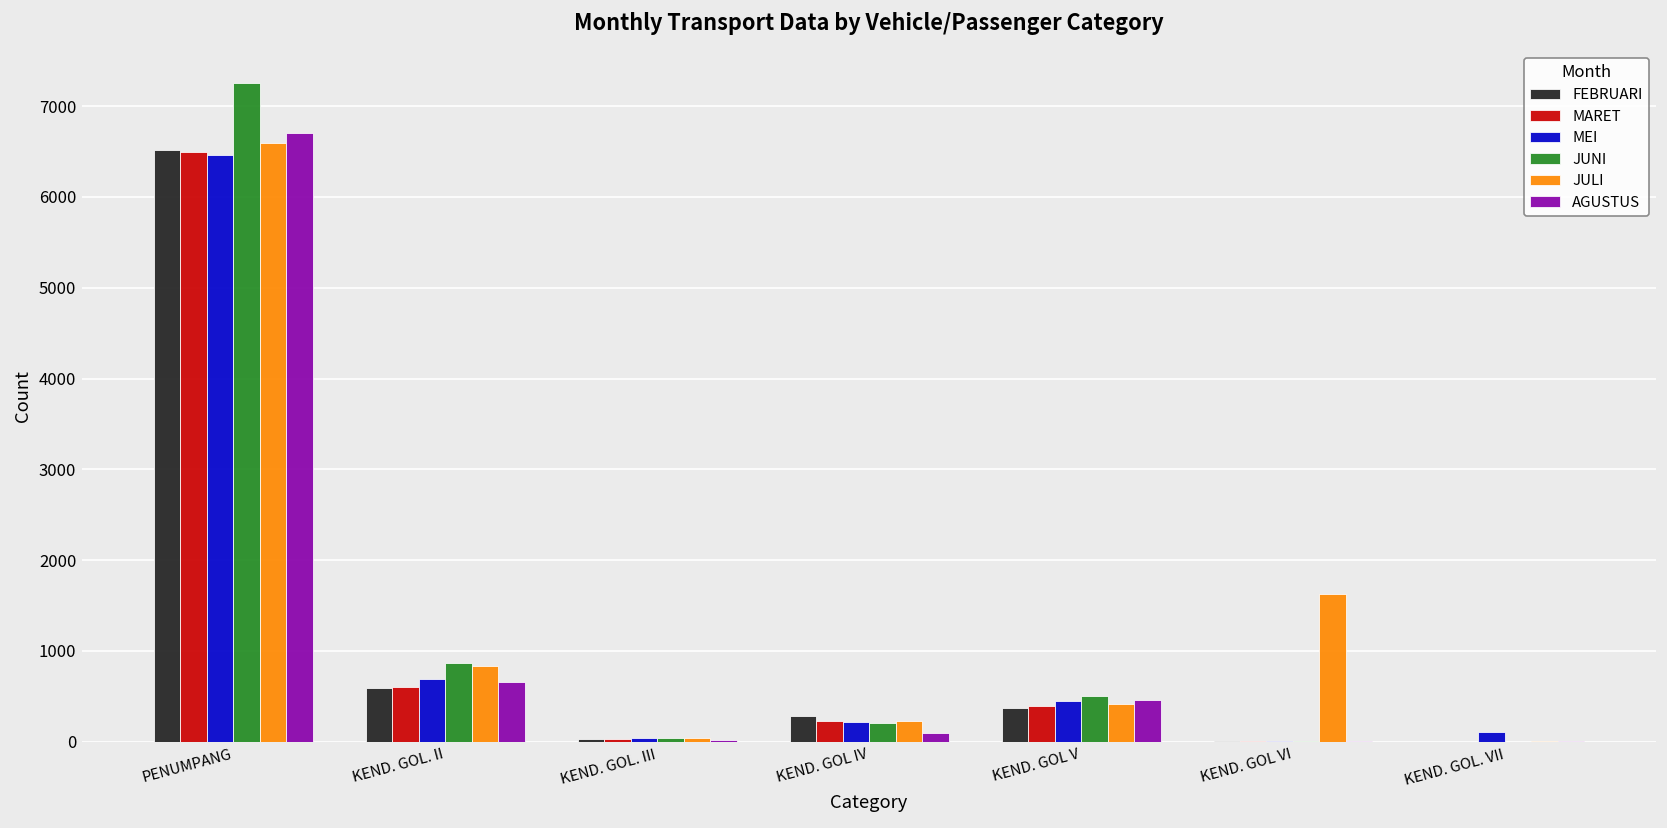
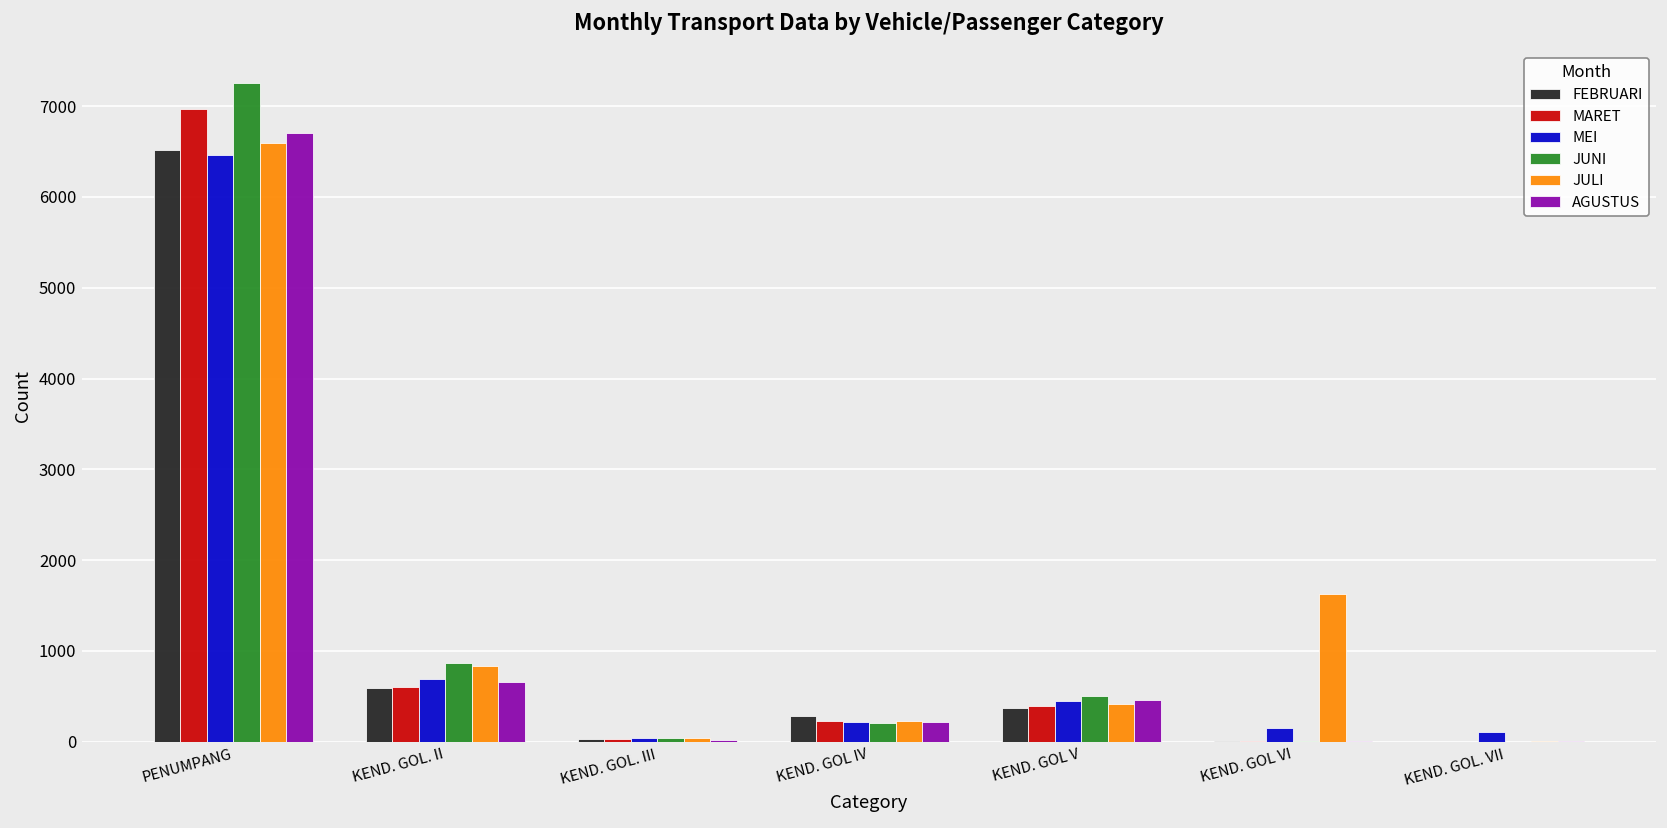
  {
    "FEBRUARI": {
      "PENUMPANG": 6500,
      "KEND. GOL. II": 600,
      "KEND. GOL IV": 300,
      "KEND. GOL V": 400
    },
    "MARET": {
-     "PENUMPANG": 6500,
+     "PENUMPANG": 7000,
      "KEND. GOL. II": 600,
      "KEND. GOL IV": 200,
      "KEND. GOL V": 400
    },
    "MEI": {
      "PENUMPANG": 6500,
      "KEND. GOL. II": 700,
      "KEND. GOL. III": 0,
      "KEND. GOL IV": 200,
      "KEND. GOL V": 400,
-     "KEND. GOL VI": 0,
+     "KEND. GOL VI": 100,
      "KEND. GOL. VII": 100
    },
    "JUNI": {
      "PENUMPANG": 7300,
      "KEND. GOL. II": 900,
      "KEND. GOL. III": 0,
      "KEND. GOL IV": 200,
      "KEND. GOL V": 500
    },
    "JULI": {
      "PENUMPANG": 6600,
      "KEND. GOL. II": 800,
      "KEND. GOL. III": 0,
      "KEND. GOL IV": 200,
      "KEND. GOL V": 400,
      "KEND. GOL VI": 1600
    },
    "AGUSTUS": {
      "PENUMPANG": 6700,
      "KEND. GOL. II": 700,
-     "KEND. GOL IV": 100,
+     "KEND. GOL IV": 200,
      "KEND. GOL V": 500
    }
  }
